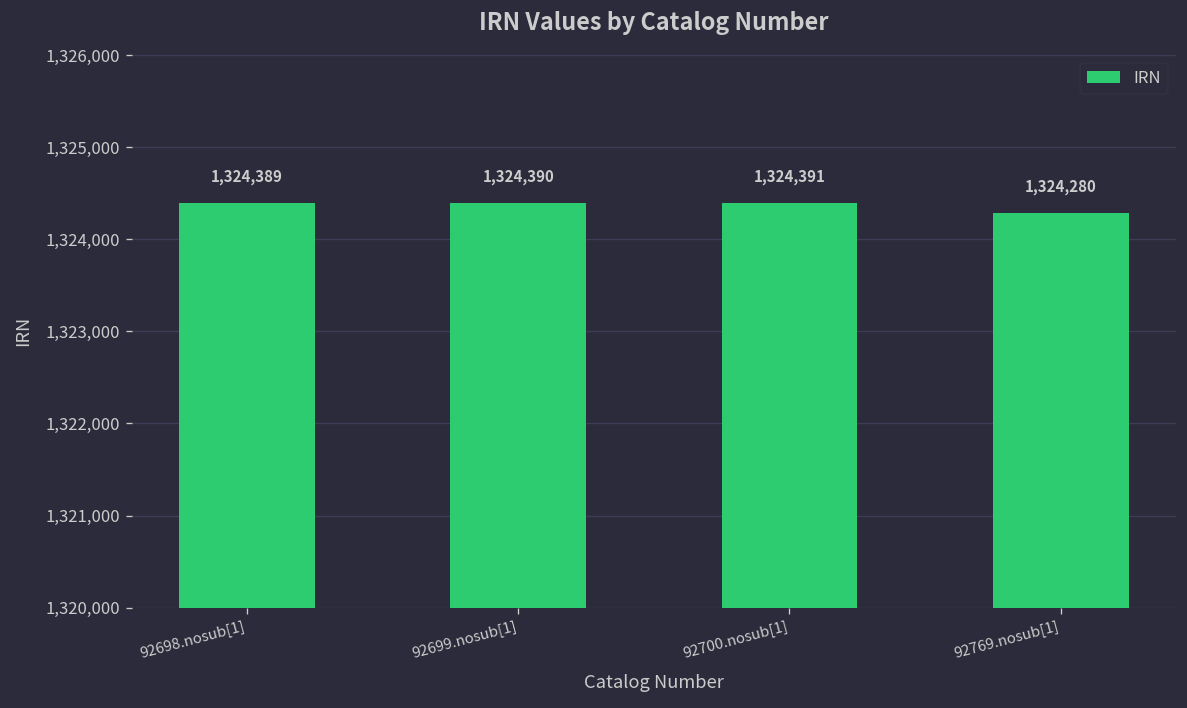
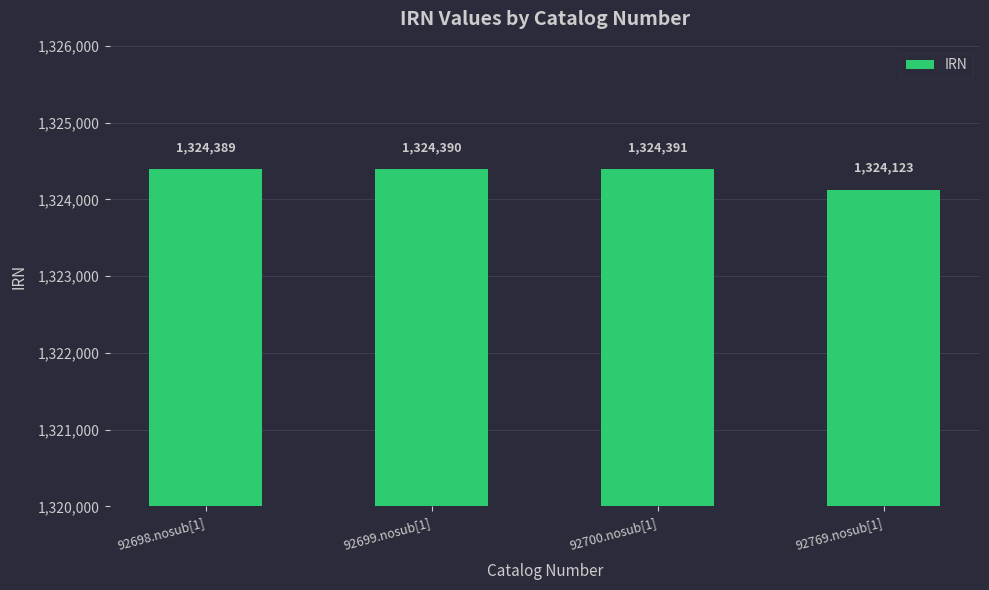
  {
    "92698.nosub[1]": "1,324,389",
    "92699.nosub[1]": "1,324,390",
    "92700.nosub[1]": "1,324,391",
-   "92769.nosub[1]": "1,324,280"
+   "92769.nosub[1]": "1,324,123"
  }
